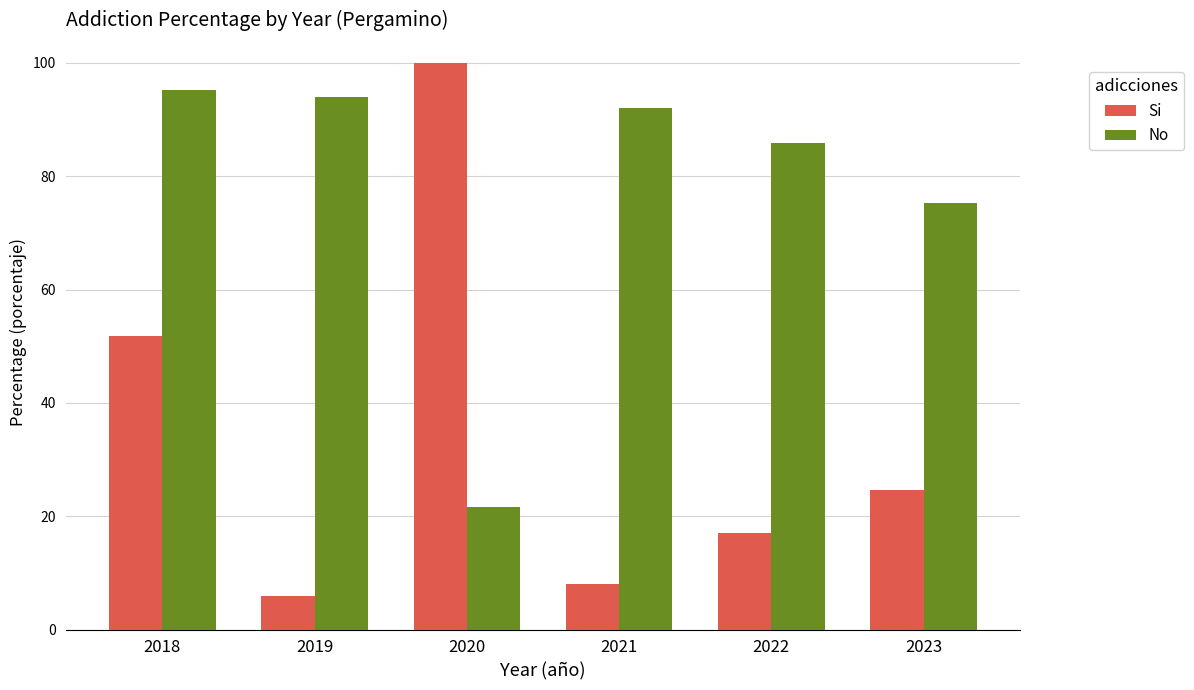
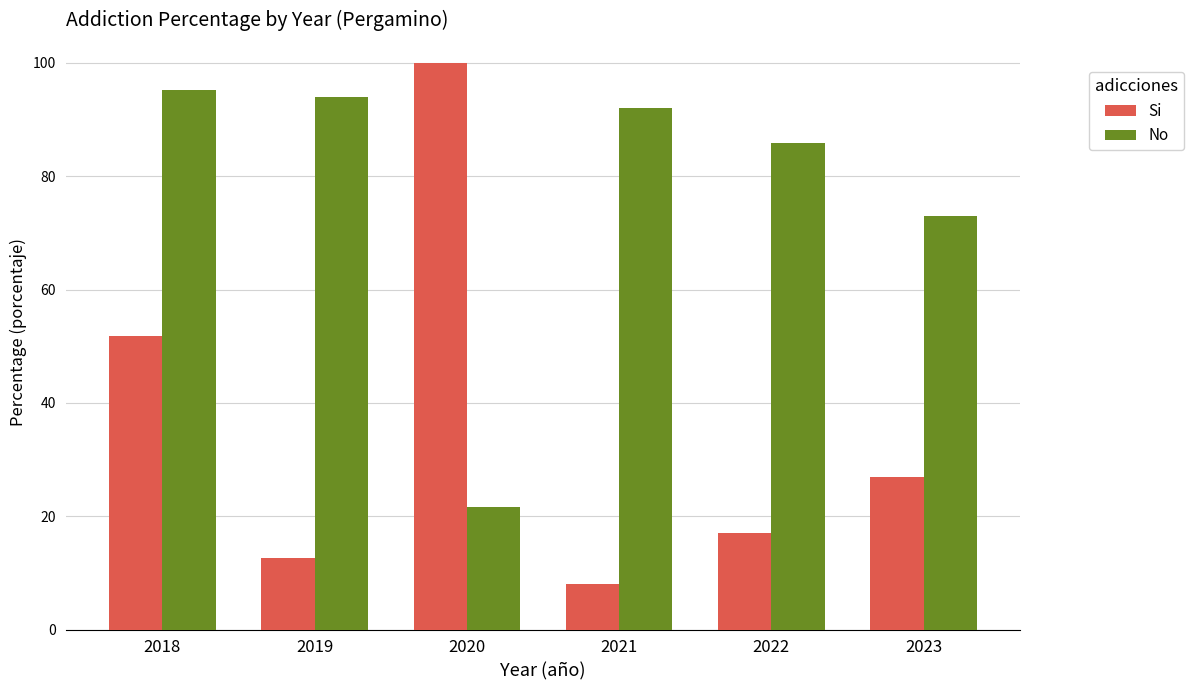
  {
    "Si": {
      "2018": 52,
-     "2019": 6,
+     "2019": 13,
      "2020": 100,
      "2021": 8,
      "2022": 17,
-     "2023": 25
+     "2023": 27
    },
    "No": {
      "2018": 95,
      "2019": 94,
      "2020": 22,
      "2021": 92,
      "2022": 86,
-     "2023": 75
+     "2023": 73
    }
  }
